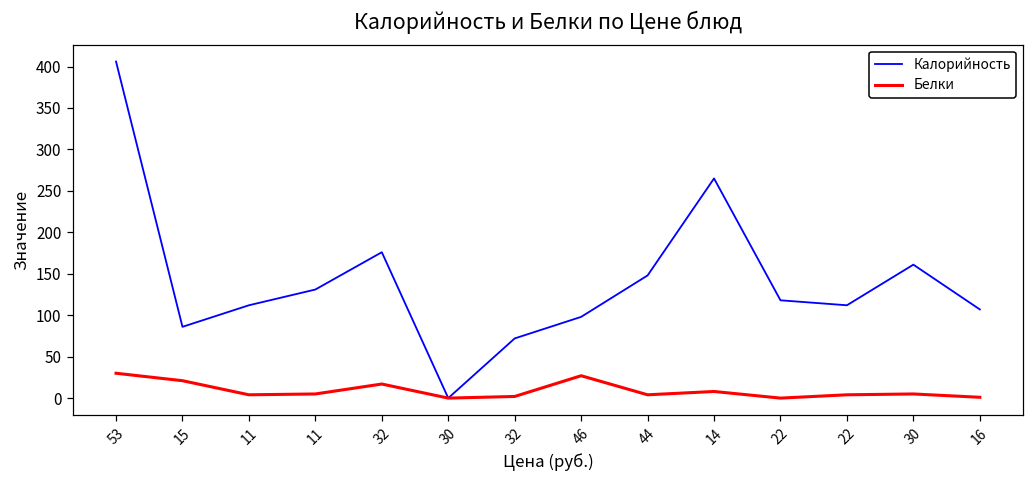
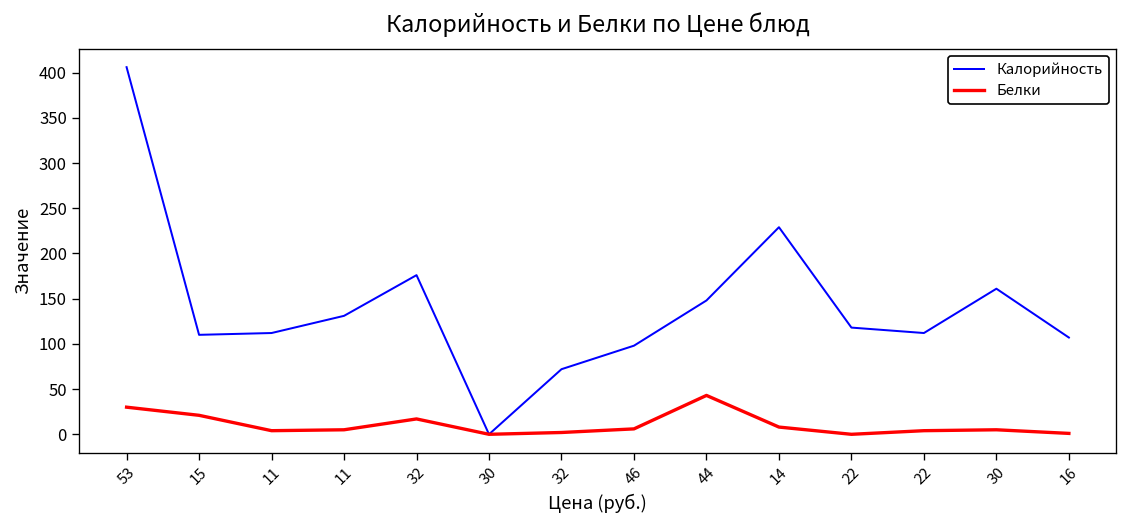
  {
    "Калорийность": {
      "53": 410,
-     "15": 90,
+     "15": 110,
      "46": 100,
      "44": 150,
-     "14": 270,
+     "14": 230,
      "16": 110
    },
    "Белки": {
      "53": 30,
      "15": 20,
-     "46": 30,
-     "44": 0,
+     "46": 10,
+     "44": 40,
      "14": 10,
      "16": 0
    }
  }
